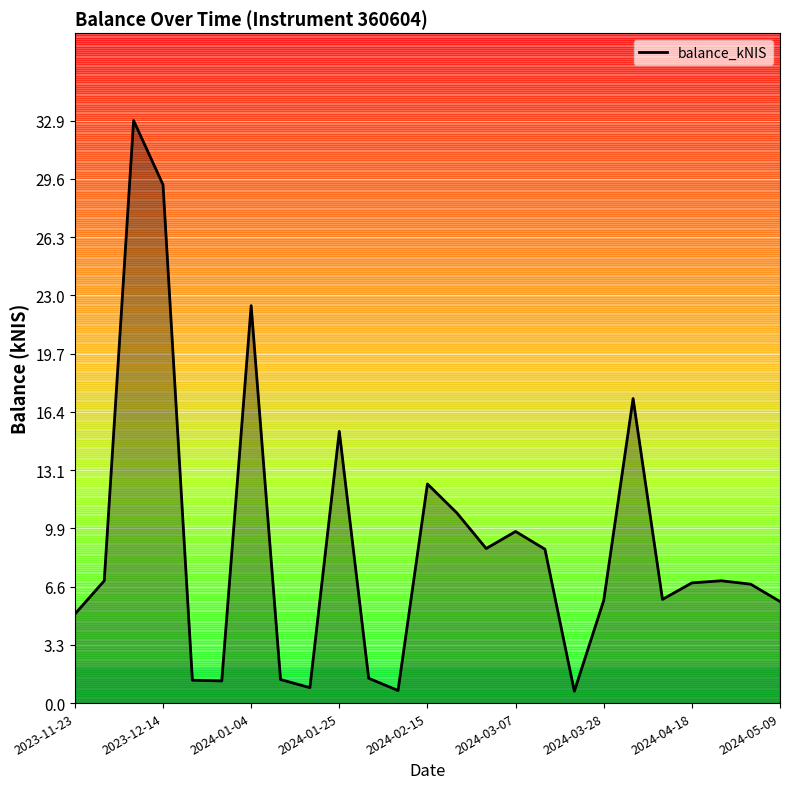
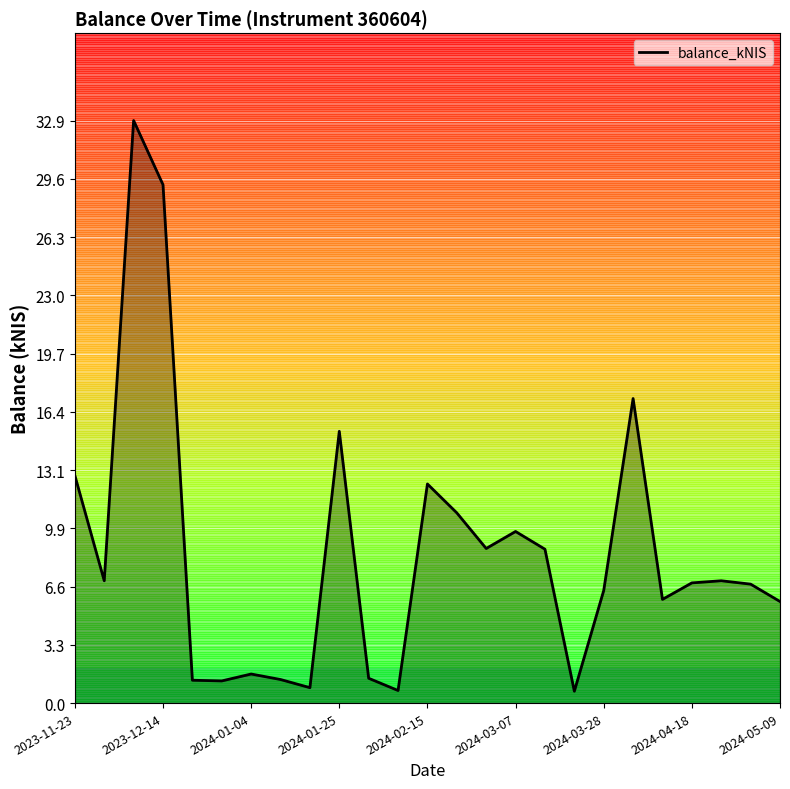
  {
-   "2023-11-23": 5.0,
+   "2023-11-23": 12.8,
    "2023-12-14": 29.2,
-   "2024-01-04": 22.4,
+   "2024-01-04": 1.6,
    "2024-01-25": 15.3,
    "2024-02-15": 12.4,
    "2024-03-07": 9.7,
-   "2024-03-28": 5.8,
+   "2024-03-28": 6.4,
    "2024-04-18": 6.8,
    "2024-05-09": 5.7
  }
